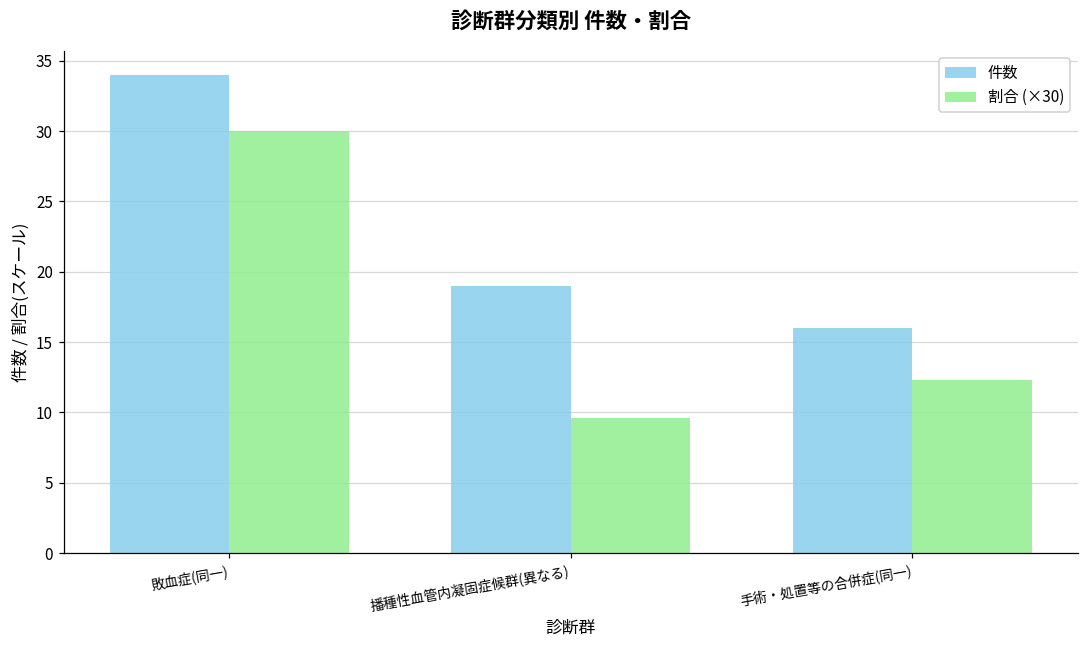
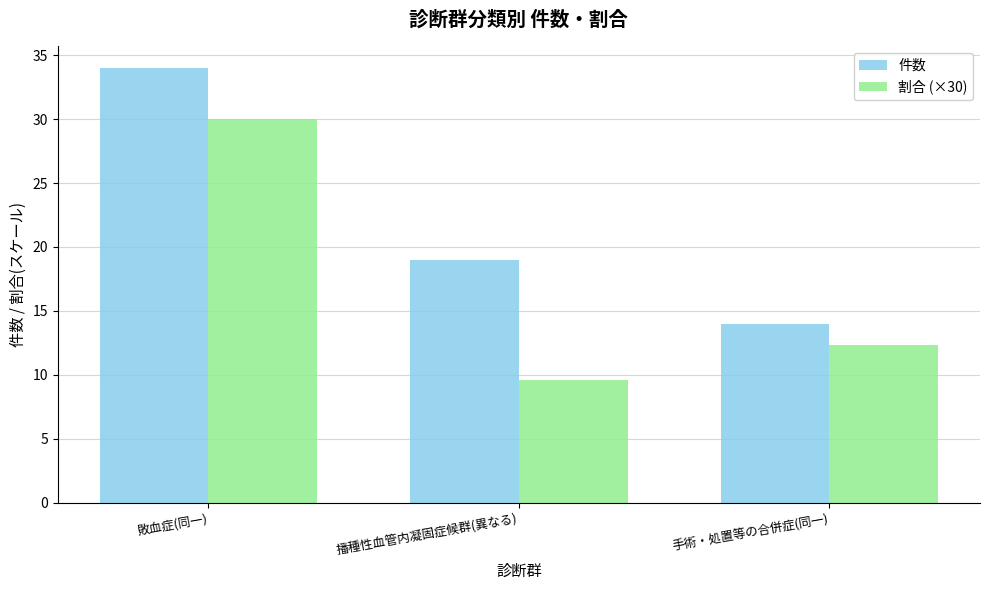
  {
    "件数": {
      "敗血症(同一)": 34,
      "播種性血管内凝固症候群(異なる)": 19,
-     "手術・処置等の合併症(同一)": 16
+     "手術・処置等の合併症(同一)": 14
    },
    "割合 (×30)": {
      "敗血症(同一)": 30,
      "播種性血管内凝固症候群(異なる)": 9.6,
      "手術・処置等の合併症(同一)": 12.3
    }
  }
